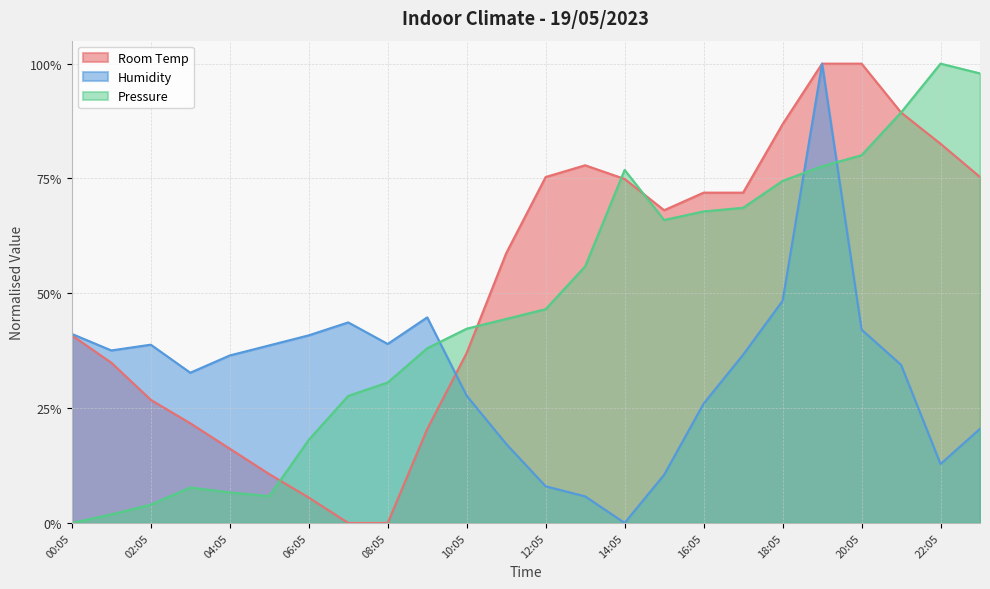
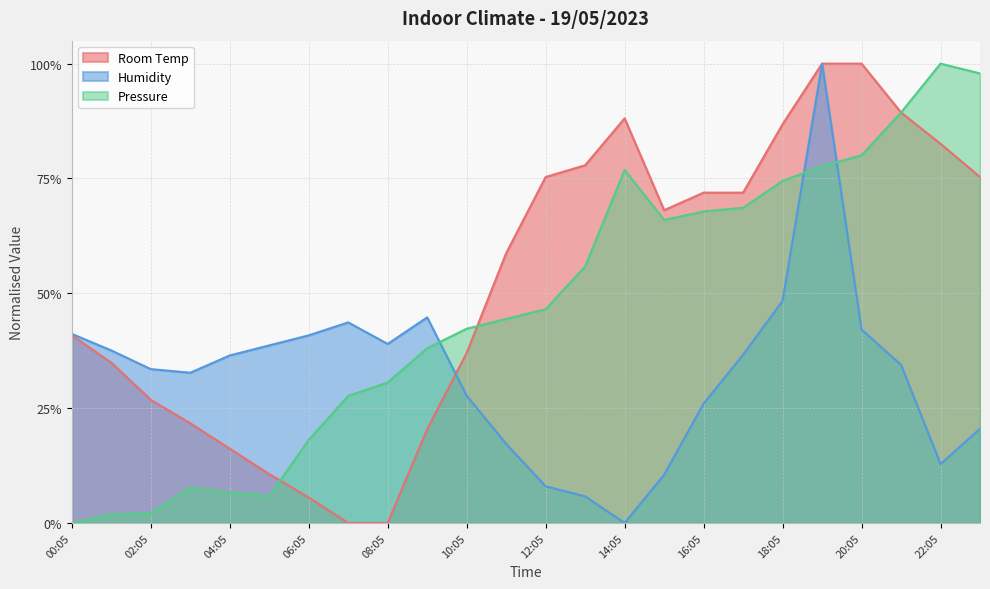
  {
    "Room Temp": {
      "02:05": "27%",
      "04:05": "16%",
      "06:05": "6%",
      "08:05": "0%",
      "10:05": "37%",
      "12:05": "75%",
-     "14:05": "75%",
+     "14:05": "88%",
      "16:05": "72%",
      "18:05": "87%",
      "20:05": "100%",
      "22:05": "83%"
    },
    "Humidity": {
-     "02:05": "39%",
+     "02:05": "33%",
      "04:05": "36%",
      "06:05": "41%",
      "08:05": "39%",
      "10:05": "28%",
      "12:05": "8%",
      "14:05": "0%",
      "16:05": "26%",
      "18:05": "48%",
      "20:05": "42%",
      "22:05": "13%"
    },
    "Pressure": {
      "00:05": "0%",
-     "02:05": "4%",
+     "02:05": "2%",
      "04:05": "7%",
      "06:05": "18%",
      "08:05": "31%",
      "10:05": "42%",
      "12:05": "47%",
      "14:05": "77%",
      "16:05": "68%",
      "18:05": "74%",
      "20:05": "80%",
      "22:05": "100%"
    }
  }
